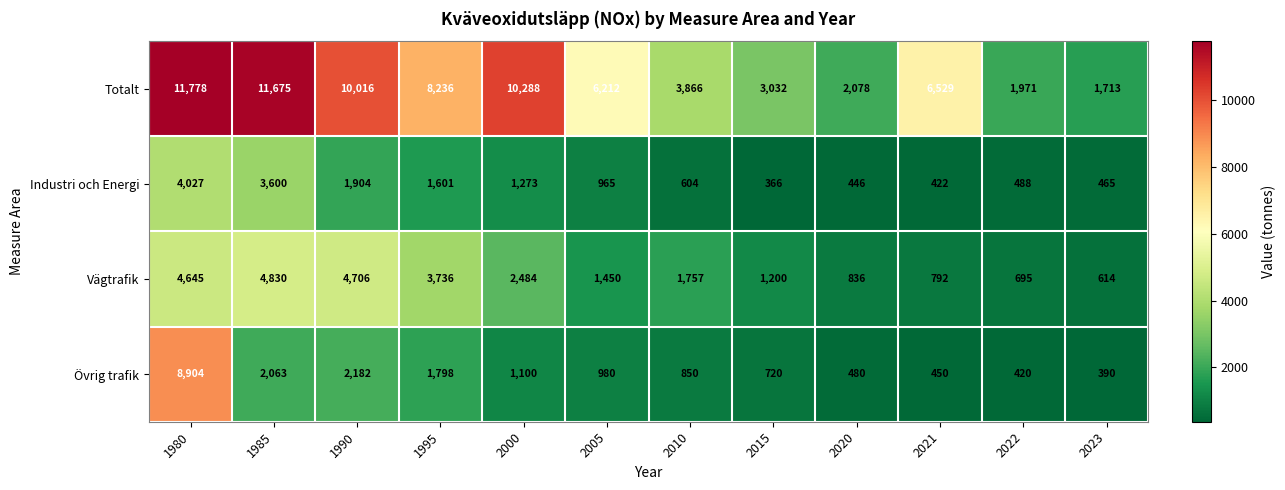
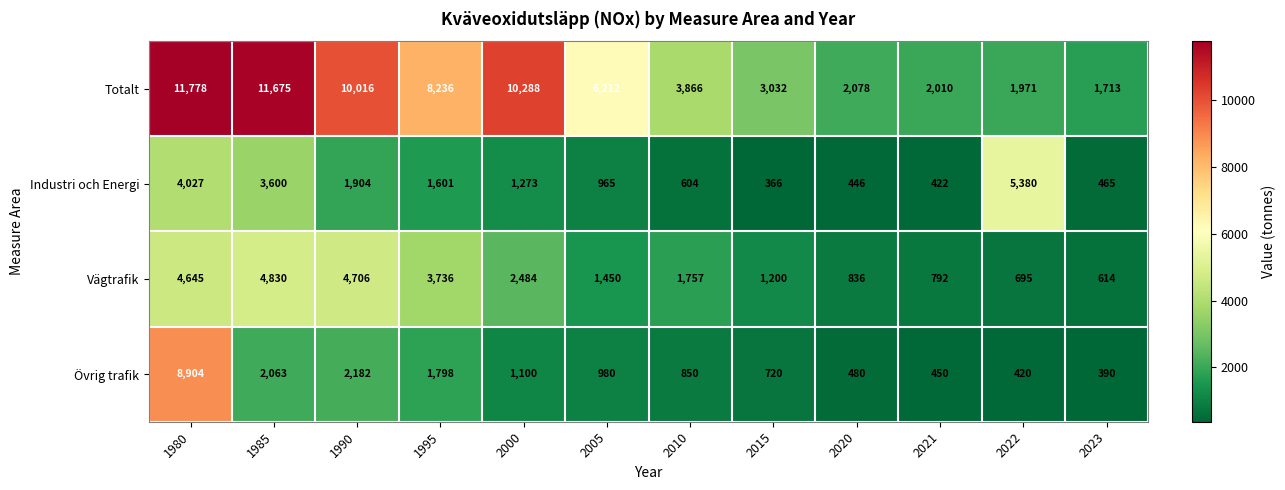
  {
    "Totalt": {
      "1980": "11,778",
      "1985": "11,675",
      "1990": "10,016",
      "1995": "8,236",
      "2000": "10,288",
      "2005": "6,212",
      "2010": "3,866",
      "2015": "3,032",
      "2020": "2,078",
-     "2021": "6,529",
+     "2021": "2,010",
      "2022": "1,971",
      "2023": "1,713"
    },
    "Industri och Energi": {
      "1980": "4,027",
      "1985": "3,600",
      "1990": "1,904",
      "1995": "1,601",
      "2000": "1,273",
      "2005": "965",
      "2010": "604",
      "2015": "366",
      "2020": "446",
      "2021": "422",
-     "2022": "488",
+     "2022": "5,380",
      "2023": "465"
    },
    "Vägtrafik": {
      "1980": "4,645",
      "1985": "4,830",
      "1990": "4,706",
      "1995": "3,736",
      "2000": "2,484",
      "2005": "1,450",
      "2010": "1,757",
      "2015": "1,200",
      "2020": "836",
      "2021": "792",
      "2022": "695",
      "2023": "614"
    },
    "Övrig trafik": {
      "1980": "8,904",
      "1985": "2,063",
      "1990": "2,182",
      "1995": "1,798",
      "2000": "1,100",
      "2005": "980",
      "2010": "850",
      "2015": "720",
      "2020": "480",
      "2021": "450",
      "2022": "420",
      "2023": "390"
    }
  }
